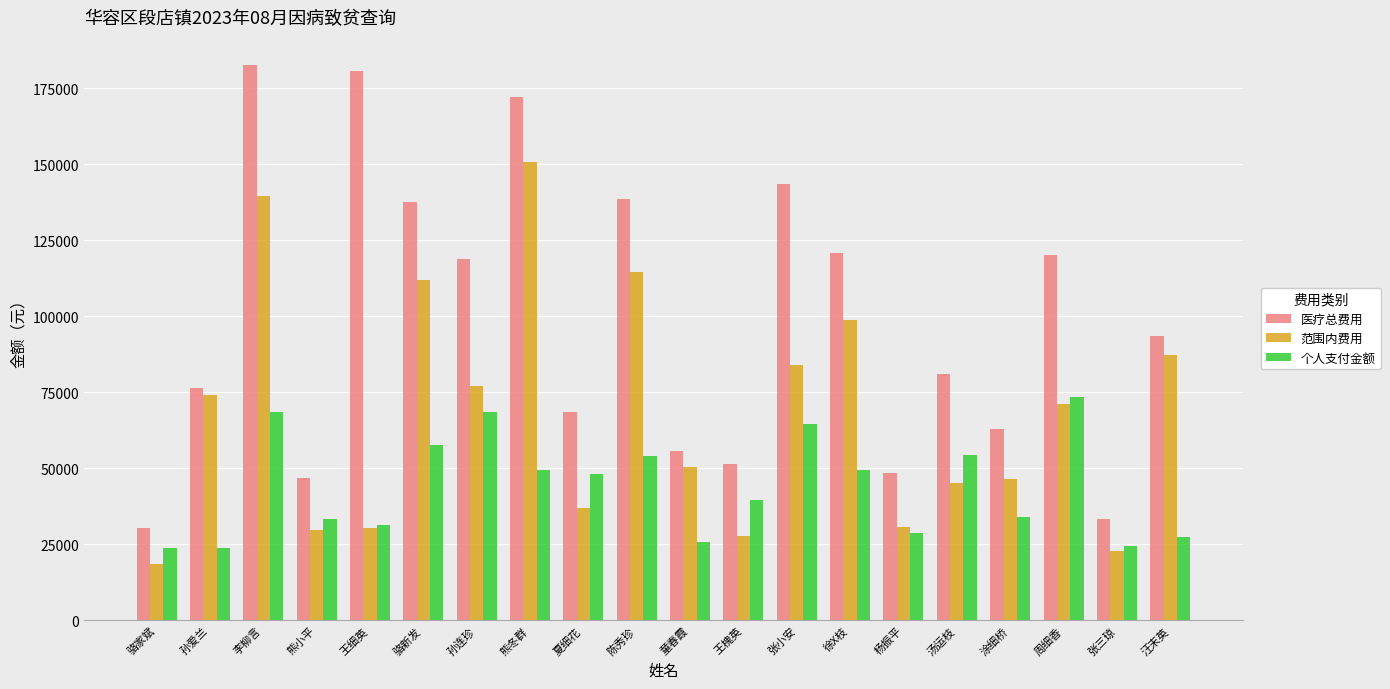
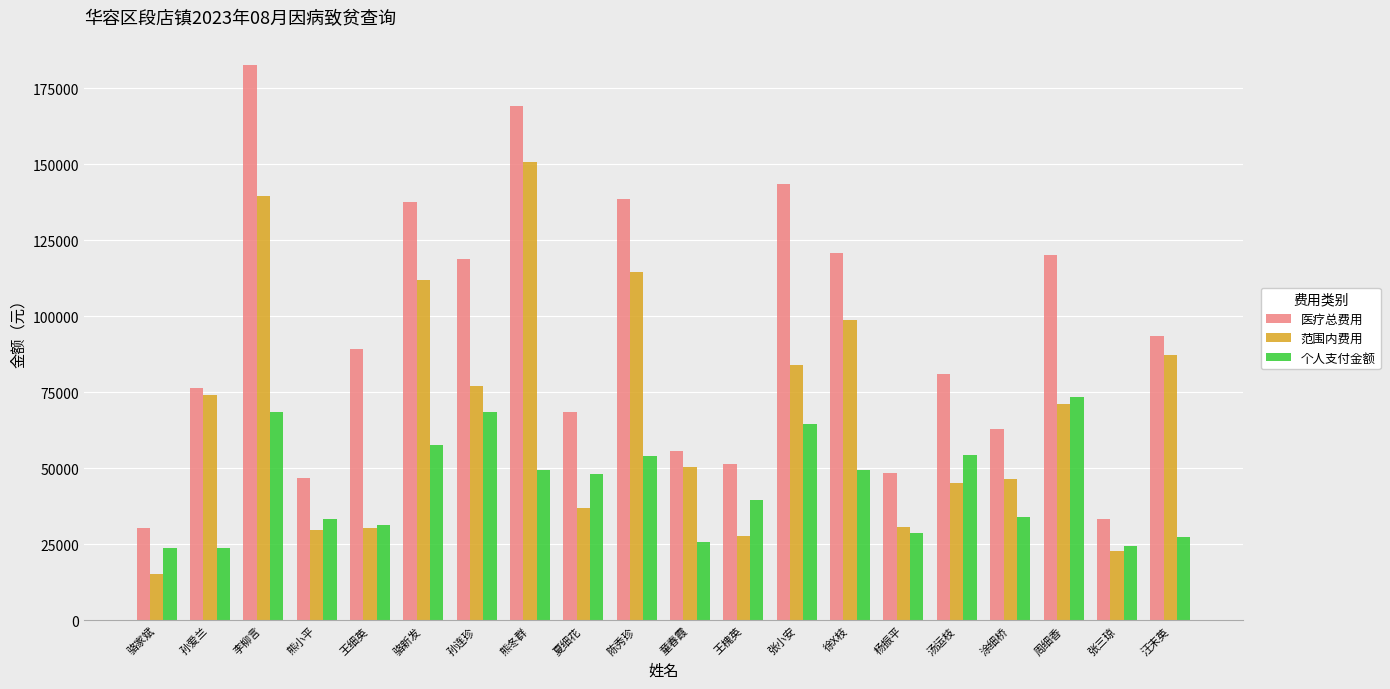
  {
    "医疗总费用": {
      "骆家斌": 30000,
      "孙爱兰": 77000,
      "李柳言": 183000,
      "熊小平": 47000,
-     "王细英": 181000,
+     "王细英": 89000,
      "骆新发": 137000,
      "孙连珍": 119000,
-     "熊冬群": 172000,
+     "熊冬群": 169000,
      "夏细花": 69000,
      "陈秀珍": 138000,
      "童春霞": 56000,
      "王槐英": 51000,
      "张小安": 144000,
      "徐X枝": 121000,
      "杨振平": 48000,
      "汤运枝": 81000,
      "涂细桥": 63000,
      "周细香": 120000,
      "张三琼": 33000,
      "汪末英": 94000
    },
    "范围内费用": {
-     "骆家斌": 18000,
+     "骆家斌": 15000,
      "孙爱兰": 74000,
      "李柳言": 140000,
      "熊小平": 30000,
      "王细英": 30000,
      "骆新发": 112000,
      "孙连珍": 77000,
      "熊冬群": 151000,
      "夏细花": 37000,
      "陈秀珍": 115000,
      "童春霞": 50000,
      "王槐英": 28000,
      "张小安": 84000,
      "徐X枝": 99000,
      "杨振平": 31000,
      "汤运枝": 45000,
      "涂细桥": 46000,
      "周细香": 71000,
      "张三琼": 23000,
      "汪末英": 87000
    },
    "个人支付金额": {
      "骆家斌": 24000,
      "孙爱兰": 24000,
      "李柳言": 69000,
      "熊小平": 33000,
      "王细英": 31000,
      "骆新发": 58000,
      "孙连珍": 68000,
      "熊冬群": 49000,
      "夏细花": 48000,
      "陈秀珍": 54000,
      "童春霞": 26000,
      "王槐英": 39000,
      "张小安": 65000,
      "徐X枝": 49000,
      "杨振平": 29000,
      "汤运枝": 55000,
      "涂细桥": 34000,
      "周细香": 73000,
      "张三琼": 24000,
      "汪末英": 27000
    }
  }
